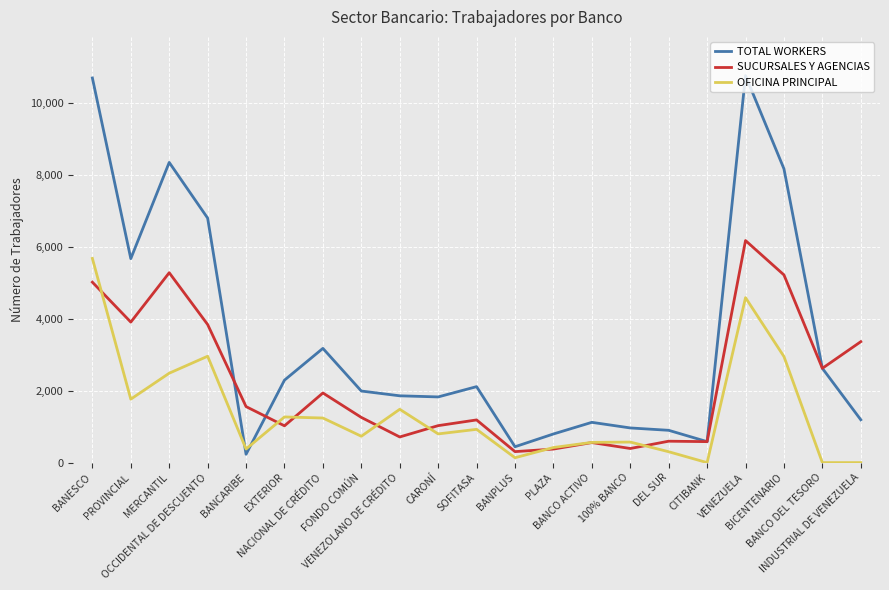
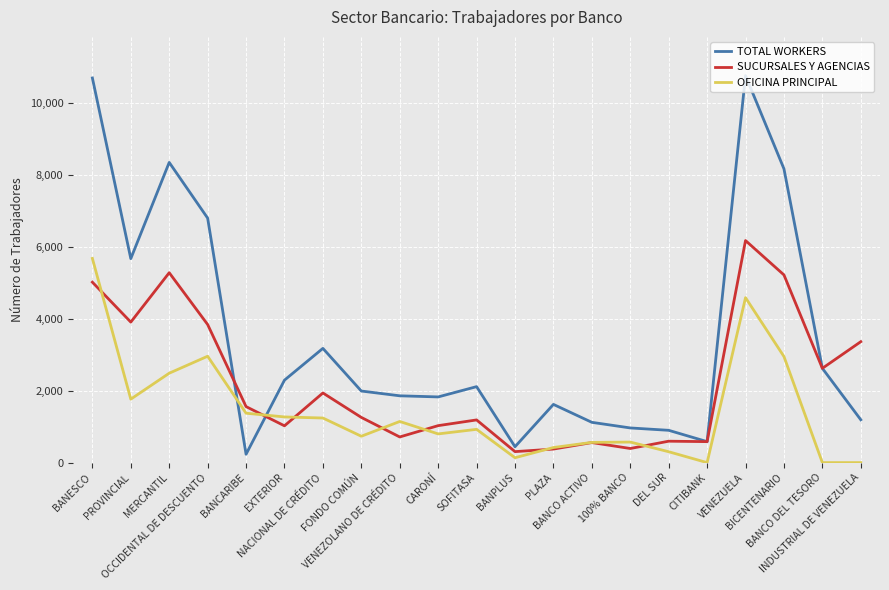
  {
    "TOTAL WORKERS": {
      "BANESCO": "10,700",
      "PROVINCIAL": "5,700",
      "MERCANTIL": "8,400",
      "OCCIDENTAL DE DESCUENTO": "6,800",
      "BANCARIBE": "200",
      "EXTERIOR": "2,300",
      "NACIONAL DE CRÉDITO": "3,200",
      "FONDO COMÚN": "2,000",
      "VENEZOLANO DE CRÉDITO": "1,900",
      "CARONÍ": "1,800",
      "SOFITASA": "2,100",
      "BANPLUS": "400",
-     "PLAZA": "800",
+     "PLAZA": "1,600",
      "BANCO ACTIVO": "1,100",
      "100% BANCO": "1,000",
      "DEL SUR": "900",
      "BICENTENARIO": "8,200",
      "INDUSTRIAL DE VENEZUELA": "1,200"
    },
    "SUCURSALES Y AGENCIAS": {
      "BANESCO": "5,000",
      "PROVINCIAL": "3,900",
      "MERCANTIL": "5,300",
      "OCCIDENTAL DE DESCUENTO": "3,800",
      "BANCARIBE": "1,600",
      "EXTERIOR": "1,000",
      "NACIONAL DE CRÉDITO": "1,900",
      "FONDO COMÚN": "1,300",
      "VENEZOLANO DE CRÉDITO": "700",
      "CARONÍ": "1,000",
      "SOFITASA": "1,200",
      "BANPLUS": "300",
      "100% BANCO": "400",
      "DEL SUR": "600",
      "VENEZUELA": "6,200",
      "BICENTENARIO": "5,200",
      "INDUSTRIAL DE VENEZUELA": "3,400"
    },
    "OFICINA PRINCIPAL": {
      "BANESCO": "5,700",
      "PROVINCIAL": "1,800",
      "MERCANTIL": "2,500",
      "OCCIDENTAL DE DESCUENTO": "3,000",
-     "BANCARIBE": "400",
+     "BANCARIBE": "1,400",
      "EXTERIOR": "1,300",
      "NACIONAL DE CRÉDITO": "1,200",
      "FONDO COMÚN": "700",
-     "VENEZOLANO DE CRÉDITO": "1,500",
+     "VENEZOLANO DE CRÉDITO": "1,100",
      "CARONÍ": "800",
      "SOFITASA": "900",
      "BANPLUS": "100",
      "100% BANCO": "600",
      "DEL SUR": "300",
      "CITIBANK": "0",
      "VENEZUELA": "4,600",
      "BICENTENARIO": "3,000",
      "BANCO DEL TESORO": "0",
      "INDUSTRIAL DE VENEZUELA": "0"
    }
  }
